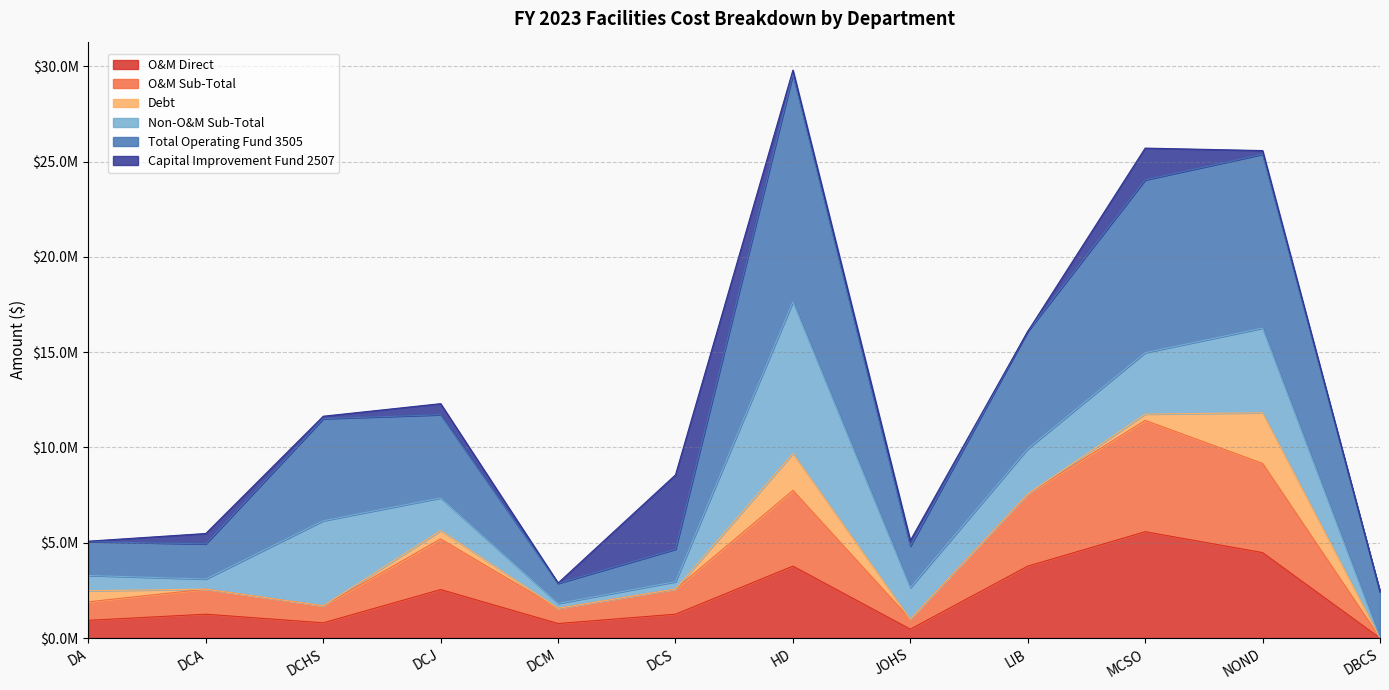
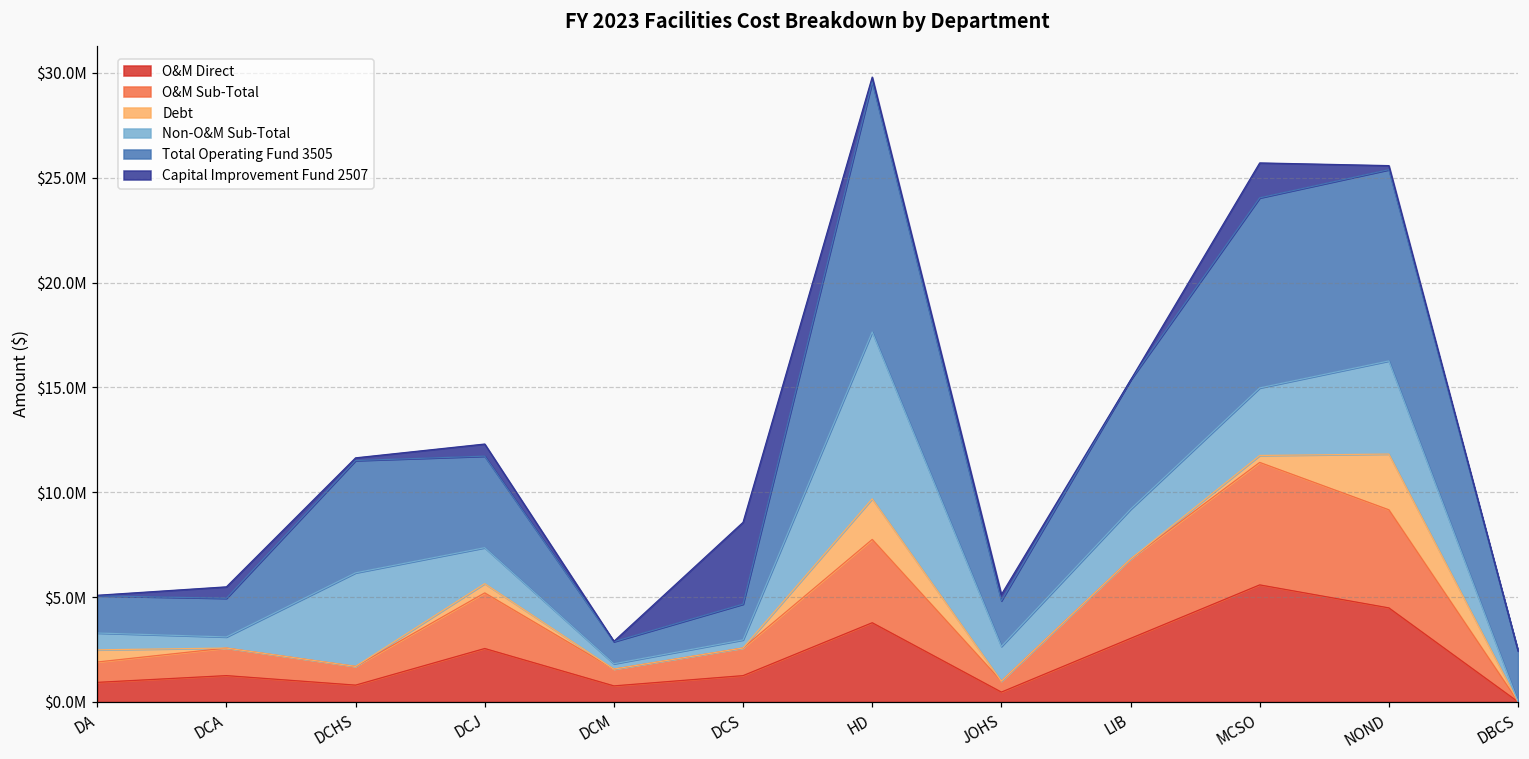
  {
    "O&M Direct": {
      "DA": "$900000",
      "DCA": "$1300000",
      "DCHS": "$800000",
      "DCJ": "$2500000",
      "DCM": "$800000",
      "DCS": "$1300000",
      "HD": "$3800000",
      "JOHS": "$500000",
-     "LIB": "$3800000",
+     "LIB": "$3000000",
      "MCSO": "$5600000",
      "NOND": "$4500000"
    },
    "O&M Sub-Total": {
      "DA": "$1000000",
      "DCJ": "$2700000",
      "HD": "$4000000",
      "MCSO": "$5800000",
      "NOND": "$4700000"
    },
    "Debt": {
      "DA": "$600000",
      "DCJ": "$400000",
      "HD": "$1900000",
      "MCSO": "$300000",
      "NOND": "$2700000"
    },
    "Non-O&M Sub-Total": {
      "DA": "$800000",
      "DCA": "$500000",
      "DCHS": "$4500000",
      "DCJ": "$1700000",
      "DCM": "$300000",
      "DCS": "$400000",
      "HD": "$8000000",
      "JOHS": "$1700000",
      "LIB": "$2400000",
      "MCSO": "$3200000",
      "NOND": "$4400000"
    },
    "Total Operating Fund 3505": {
      "DCA": "$1800000",
      "DCJ": "$4400000",
      "DCS": "$1700000",
      "HD": "$11900000",
      "JOHS": "$2200000",
      "MCSO": "$9100000",
      "NOND": "$9100000"
    },
    "Capital Improvement Fund 2507": {
      "DCA": "$500000",
      "DCJ": "$600000",
      "DCS": "$3900000",
      "HD": "$200000",
      "JOHS": "$300000",
      "MCSO": "$1700000",
      "NOND": "$200000"
    }
  }
